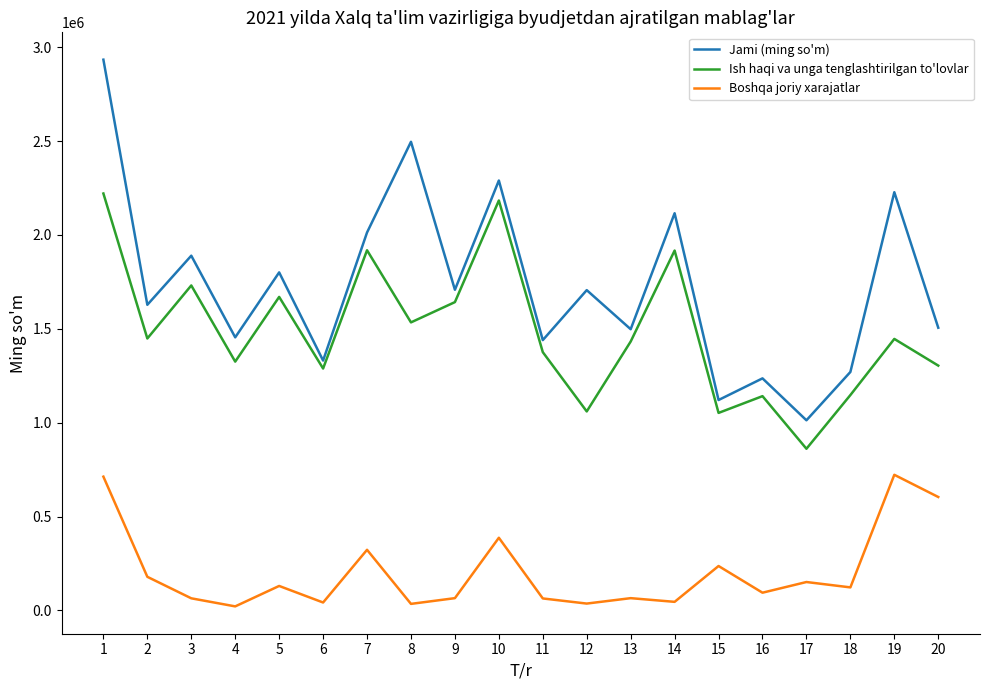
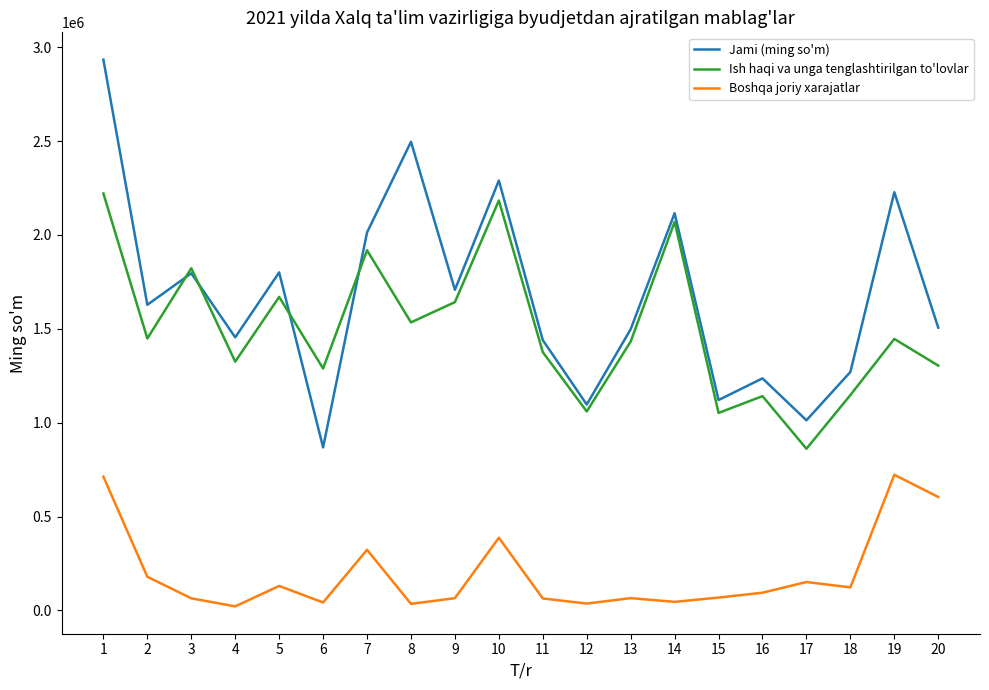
  {
    "Jami (ming so'm)": {
      "1": 2930000,
      "2": 1630000,
-     "3": 1890000,
+     "3": 1800000,
      "4": 1450000,
      "5": 1800000,
-     "6": 1330000,
+     "6": 870000,
      "7": 2010000,
      "8": 2500000,
      "9": 1710000,
      "10": 2290000,
      "11": 1440000,
-     "12": 1710000,
+     "12": 1100000,
      "13": 1500000,
      "14": 2120000,
      "15": 1120000,
      "16": 1240000,
      "17": 1010000,
      "18": 1270000,
      "19": 2230000,
      "20": 1510000
    },
    "Ish haqi va unga tenglashtirilgan to'lovlar": {
      "1": 2220000,
      "2": 1450000,
-     "3": 1730000,
+     "3": 1820000,
      "4": 1330000,
      "5": 1670000,
      "6": 1290000,
      "7": 1920000,
      "8": 1530000,
      "9": 1640000,
      "10": 2180000,
      "11": 1380000,
      "12": 1060000,
      "13": 1430000,
-     "14": 1920000,
+     "14": 2070000,
      "15": 1050000,
      "16": 1140000,
      "17": 860000,
      "18": 1150000,
      "19": 1450000,
      "20": 1300000
    },
    "Boshqa joriy xarajatlar": {
      "1": 710000,
      "2": 180000,
      "3": 60000,
      "4": 20000,
      "5": 130000,
      "6": 40000,
      "7": 320000,
      "8": 40000,
      "9": 70000,
      "10": 390000,
      "11": 60000,
      "12": 40000,
      "13": 70000,
      "14": 50000,
-     "15": 240000,
+     "15": 70000,
      "16": 90000,
      "17": 150000,
      "18": 120000,
      "19": 720000,
      "20": 600000
    }
  }
